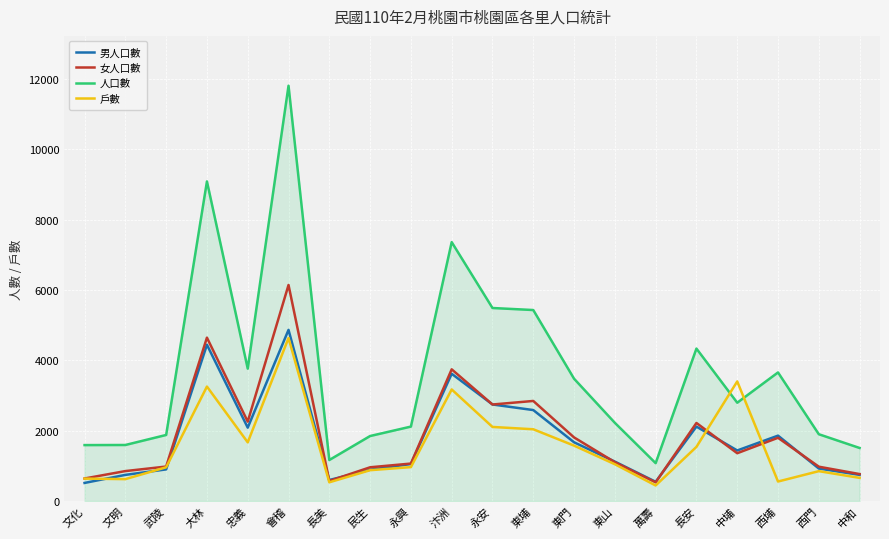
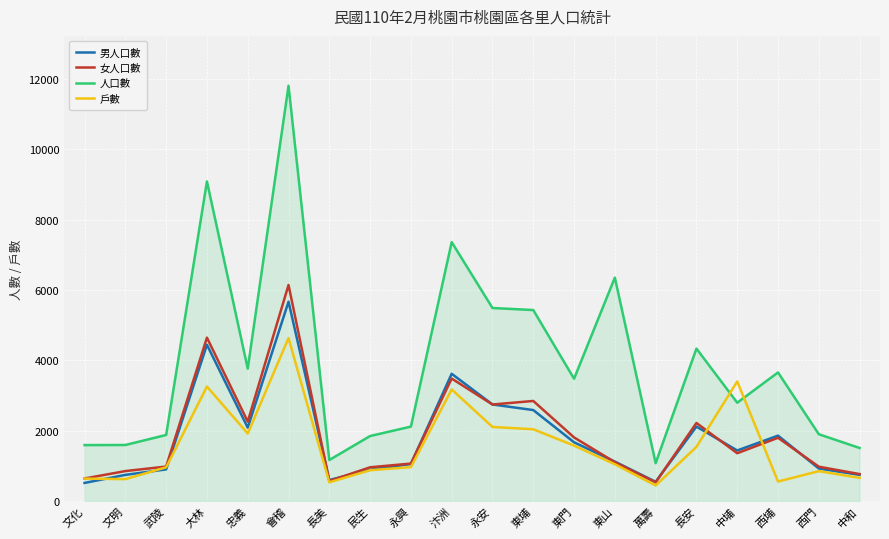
  {
    "男人口數": {
      "文化": 500,
      "文明": 700,
      "大林": 4400,
      "忠義": 2100,
-     "會稽": 4900,
+     "會稽": 5700,
      "汴洲": 3600,
      "東埔": 2600,
      "東門": 1700,
      "長安": 2100,
      "中埔": 1400
    },
    "女人口數": {
      "文明": 900,
      "大林": 4600,
      "忠義": 2300,
      "會稽": 6100,
-     "汴洲": 3700,
+     "汴洲": 3500,
      "東埔": 2800,
      "東門": 1800,
      "長安": 2200,
      "中埔": 1400
    },
    "人口數": {
      "文化": 1600,
      "文明": 1600,
      "武陵": 1900,
      "大林": 9100,
      "忠義": 3800,
      "會稽": 11800,
      "長美": 1200,
      "民生": 1800,
      "永興": 2100,
      "汴洲": 7400,
      "永安": 5500,
      "東埔": 5400,
      "東門": 3500,
-     "東山": 2200,
+     "東山": 6400,
      "萬壽": 1100,
      "長安": 4300,
      "中埔": 2800,
      "西埔": 3700,
      "西門": 1900,
      "中和": 1500
    },
    "戶數": {
      "文明": 600,
      "大林": 3300,
-     "忠義": 1700,
+     "忠義": 1900,
      "會稽": 4600,
      "永興": 1000,
      "汴洲": 3200,
      "永安": 2100,
      "東埔": 2000,
      "東門": 1600,
      "萬壽": 400,
      "長安": 1500,
      "中埔": 3400,
      "西埔": 600,
      "西門": 800,
      "中和": 700
    }
  }
